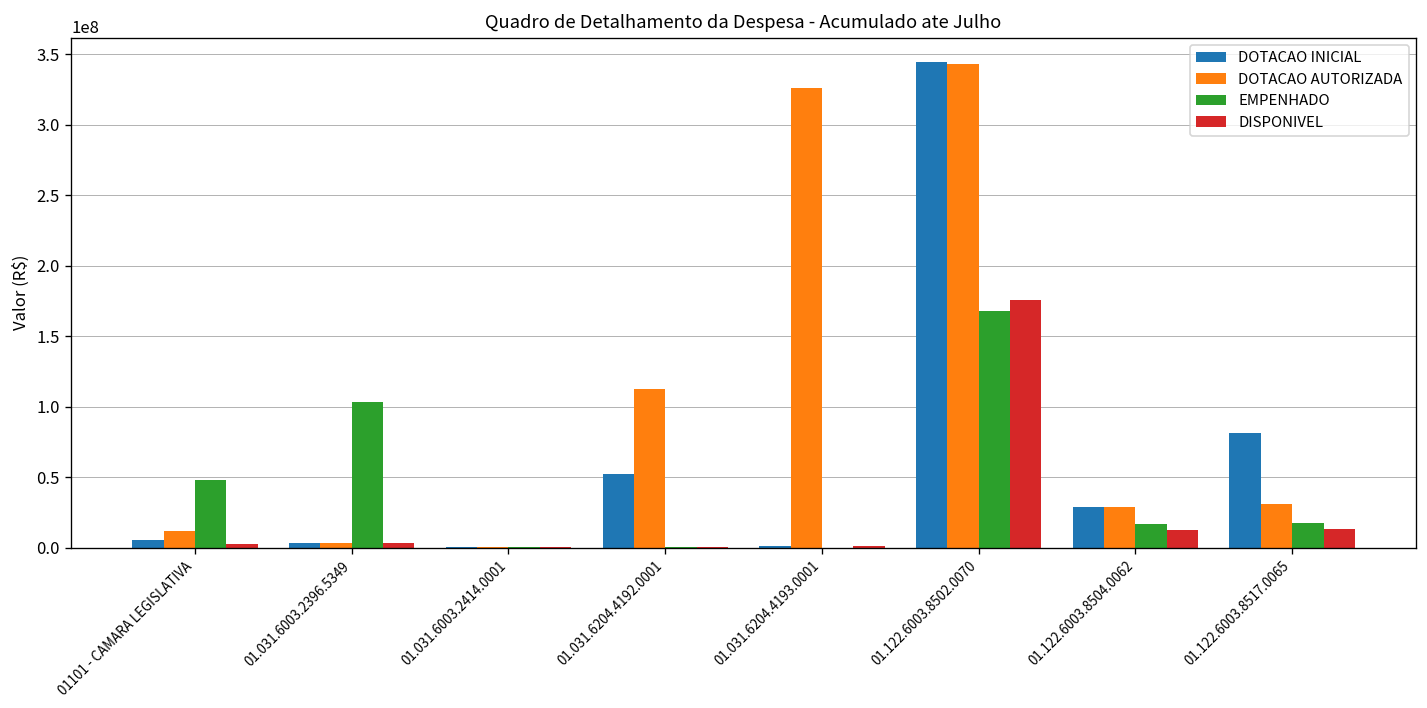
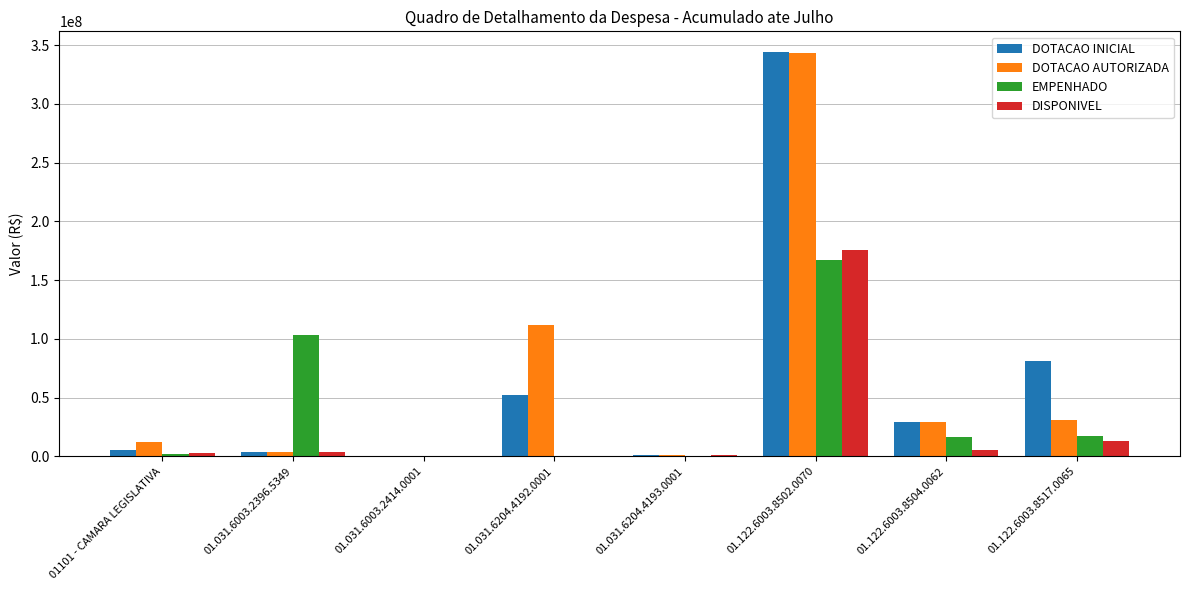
  {
    "DOTACAO INICIAL": {
      "01101 - CAMARA LEGISLATIVA": 5000000,
      "01.031.6003.2396.5349": 3000000,
      "01.031.6204.4192.0001": 52000000,
      "01.122.6003.8502.0070": 345000000,
      "01.122.6003.8504.0062": 29000000,
      "01.122.6003.8517.0065": 81000000
    },
    "DOTACAO AUTORIZADA": {
      "01101 - CAMARA LEGISLATIVA": 12000000,
      "01.031.6003.2396.5349": 3000000,
      "01.031.6204.4192.0001": 112000000,
-     "01.031.6204.4193.0001": 326000000,
+     "01.031.6204.4193.0001": 1000000,
      "01.122.6003.8502.0070": 343000000,
      "01.122.6003.8504.0062": 29000000,
      "01.122.6003.8517.0065": 31000000
    },
    "EMPENHADO": {
-     "01101 - CAMARA LEGISLATIVA": 48000000,
+     "01101 - CAMARA LEGISLATIVA": 2000000,
      "01.031.6003.2396.5349": 103000000,
      "01.031.6204.4193.0001": 0,
      "01.122.6003.8502.0070": 167000000,
      "01.122.6003.8504.0062": 17000000,
      "01.122.6003.8517.0065": 17000000
    },
    "DISPONIVEL": {
      "01101 - CAMARA LEGISLATIVA": 3000000,
      "01.031.6003.2396.5349": 3000000,
      "01.122.6003.8502.0070": 176000000,
-     "01.122.6003.8504.0062": 12000000,
+     "01.122.6003.8504.0062": 5000000,
      "01.122.6003.8517.0065": 13000000
    }
  }
